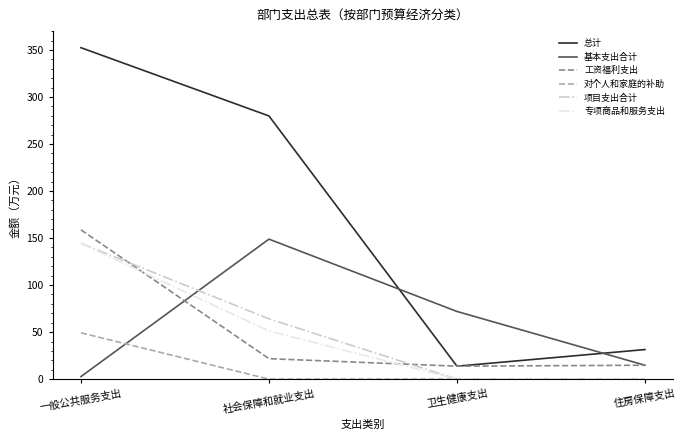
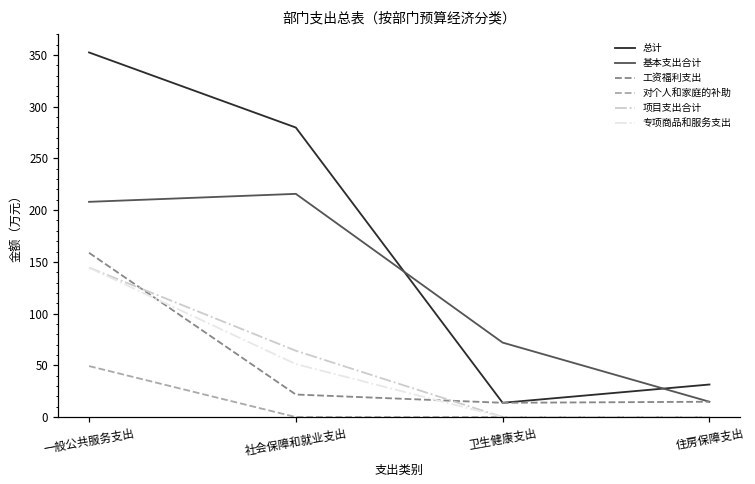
  {
    "总计": {
      "一般公共服务支出": 350,
      "社会保障和就业支出": 280,
      "住房保障支出": 30
    },
    "基本支出合计": {
-     "一般公共服务支出": 0,
-     "社会保障和就业支出": 150,
+     "一般公共服务支出": 210,
+     "社会保障和就业支出": 220,
      "卫生健康支出": 70
    }
  }
